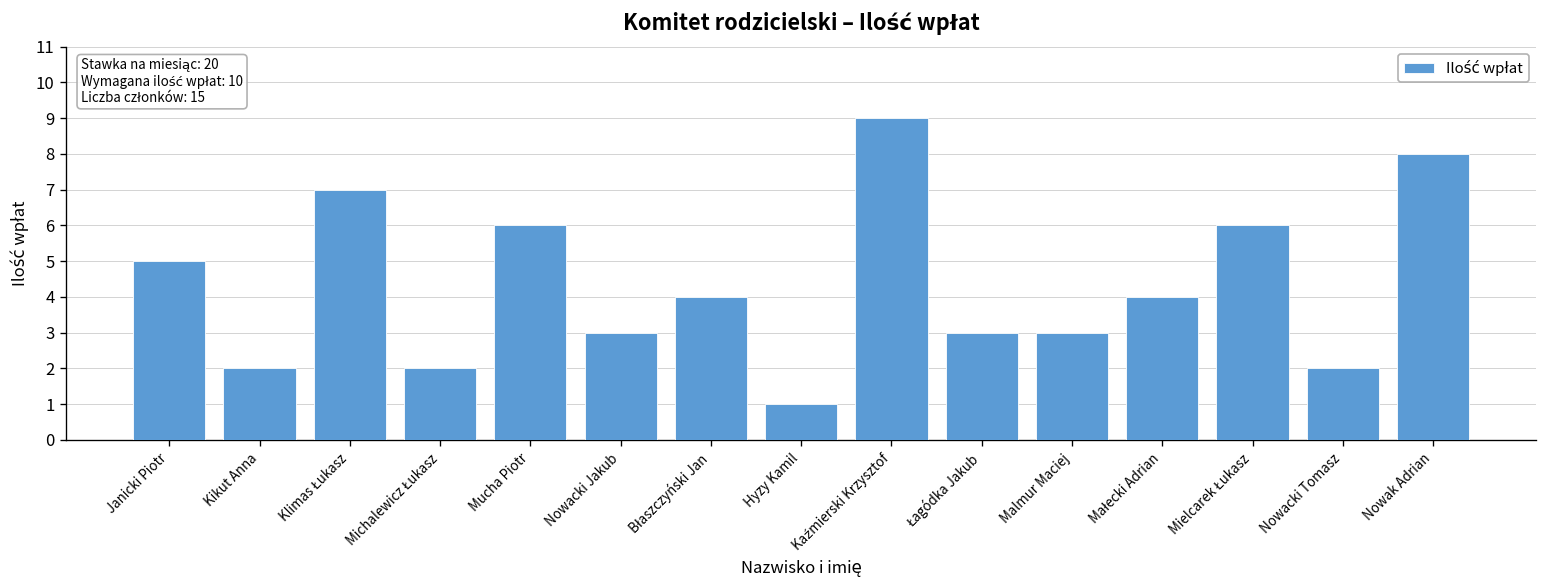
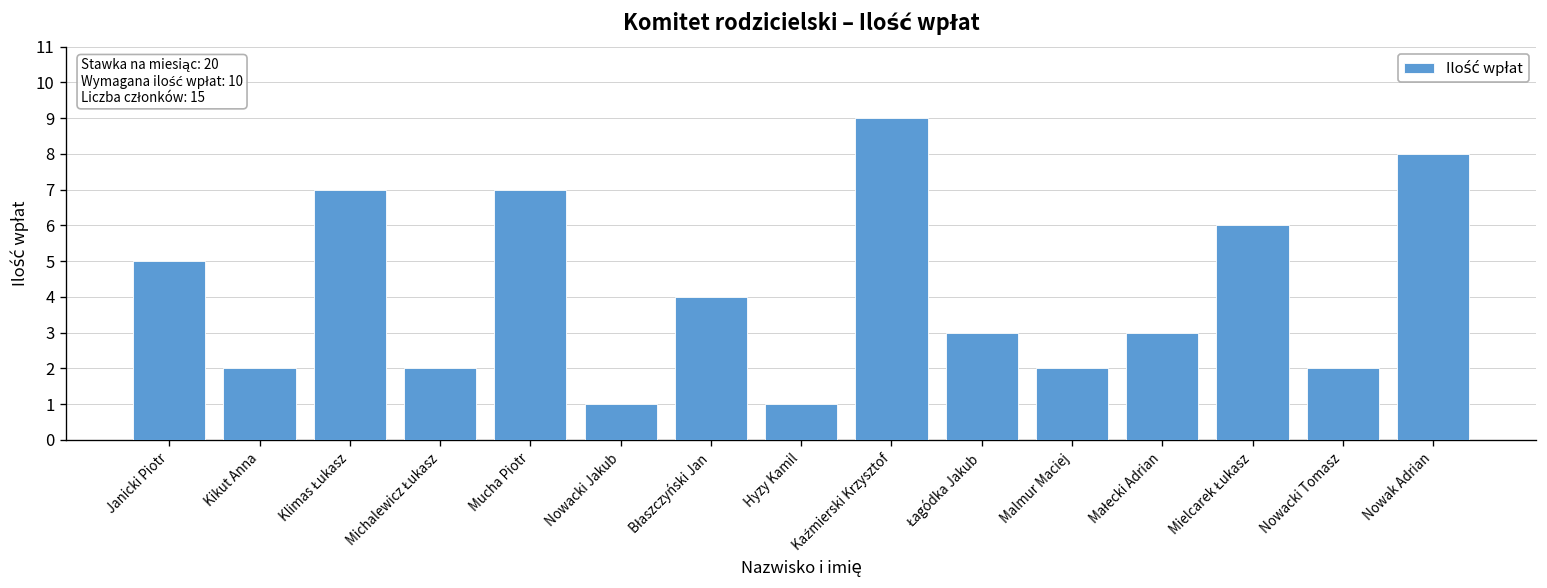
  {
    "Janicki Piotr": 5,
    "Kikut Anna": 2,
    "Klimas Łukasz": 7,
    "Michalewicz Łukasz": 2,
-   "Mucha Piotr": 6,
-   "Nowacki Jakub": 3,
+   "Mucha Piotr": 7,
+   "Nowacki Jakub": 1,
    "Błaszczyński Jan": 4,
    "Hyzy Kamil": 1,
    "Kaźmierski Krzysztof": 9,
    "Łagódka Jakub": 3,
-   "Malmur Maciej": 3,
-   "Małecki Adrian": 4,
+   "Malmur Maciej": 2,
+   "Małecki Adrian": 3,
    "Mielcarek Łukasz": 6,
    "Nowacki Tomasz": 2,
    "Nowak Adrian": 8
  }
